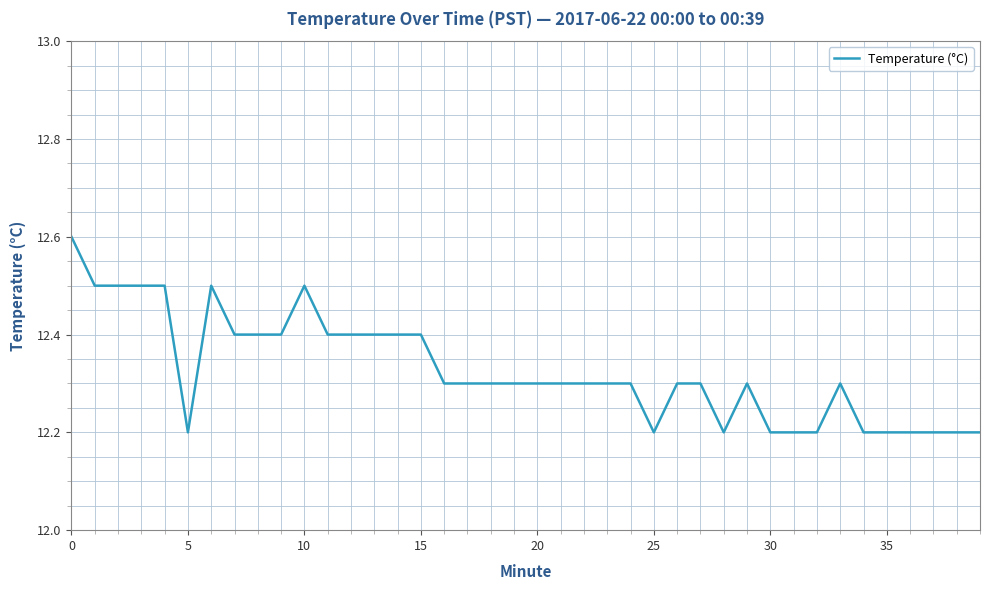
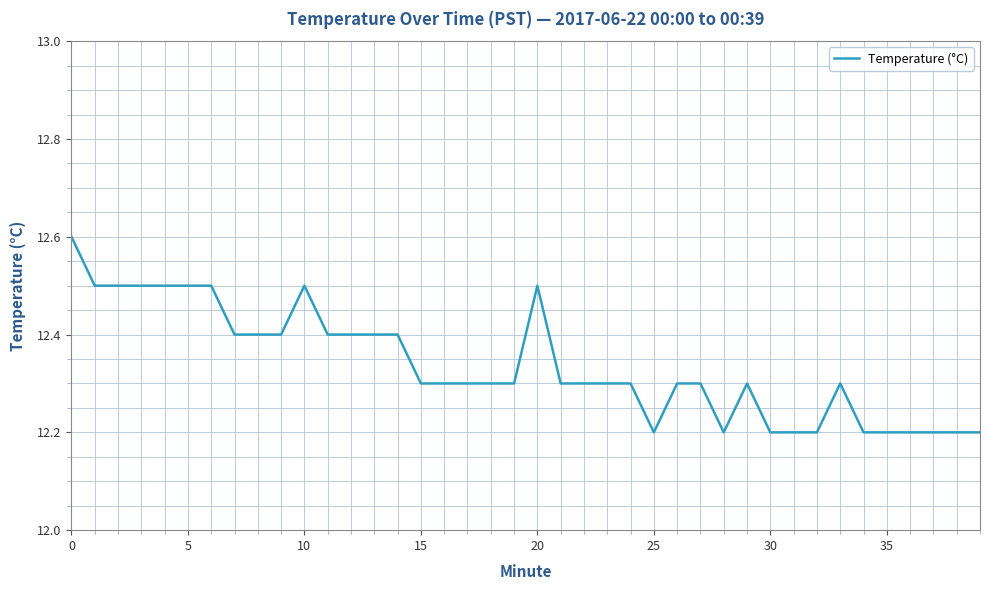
  {
    "0": 12.6,
-   "5": 12.2,
+   "5": 12.5,
    "10": 12.5,
-   "15": 12.4,
-   "20": 12.3,
+   "15": 12.3,
+   "20": 12.5,
    "25": 12.2,
    "30": 12.2,
    "35": 12.2
  }
